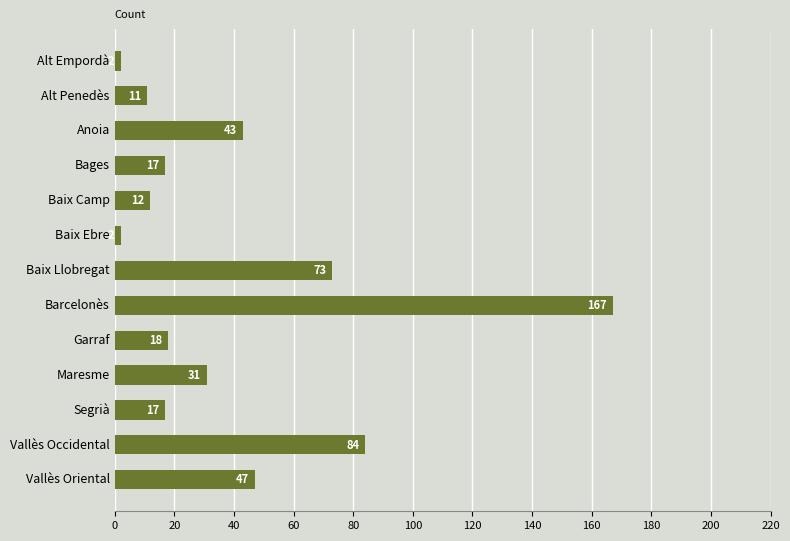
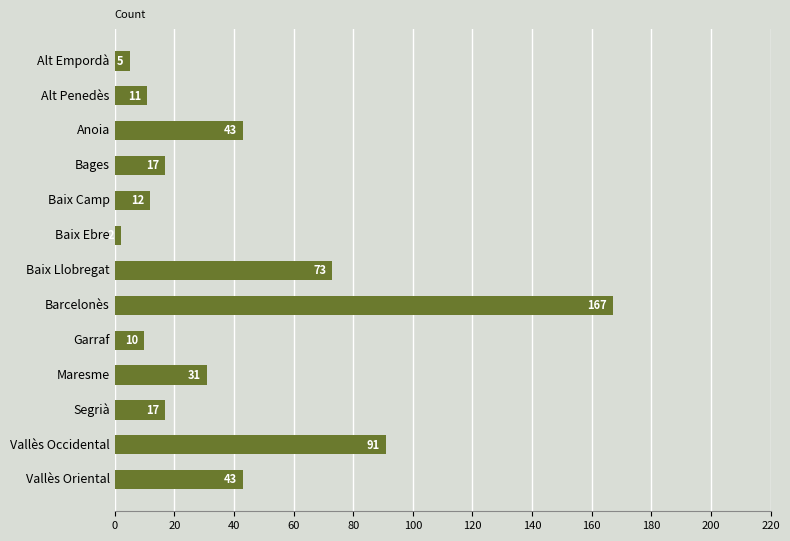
  {
-   "Alt Empordà": 2,
+   "Alt Empordà": 5,
    "Alt Penedès": 11,
    "Anoia": 43,
    "Bages": 17,
    "Baix Camp": 12,
    "Baix Llobregat": 73,
    "Barcelonès": 167,
-   "Garraf": 18,
+   "Garraf": 10,
    "Maresme": 31,
    "Segrià": 17,
-   "Vallès Occidental": 84,
-   "Vallès Oriental": 47
+   "Vallès Occidental": 91,
+   "Vallès Oriental": 43
  }
